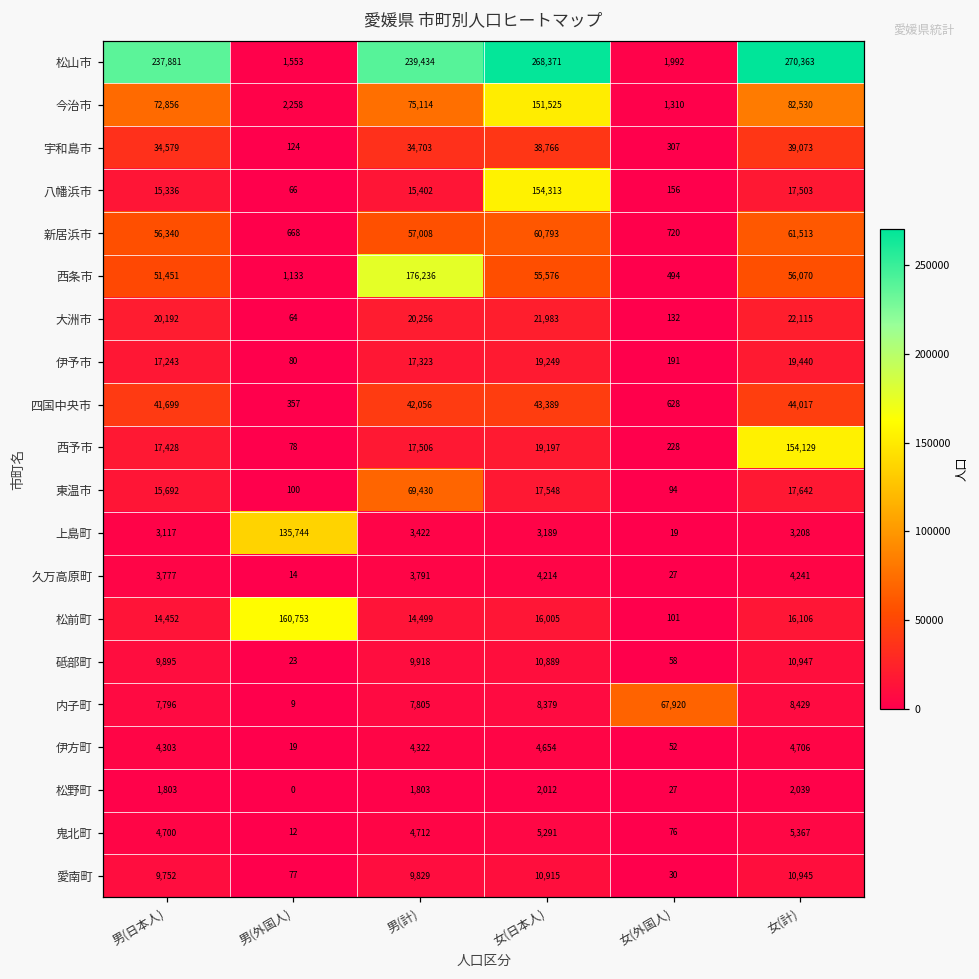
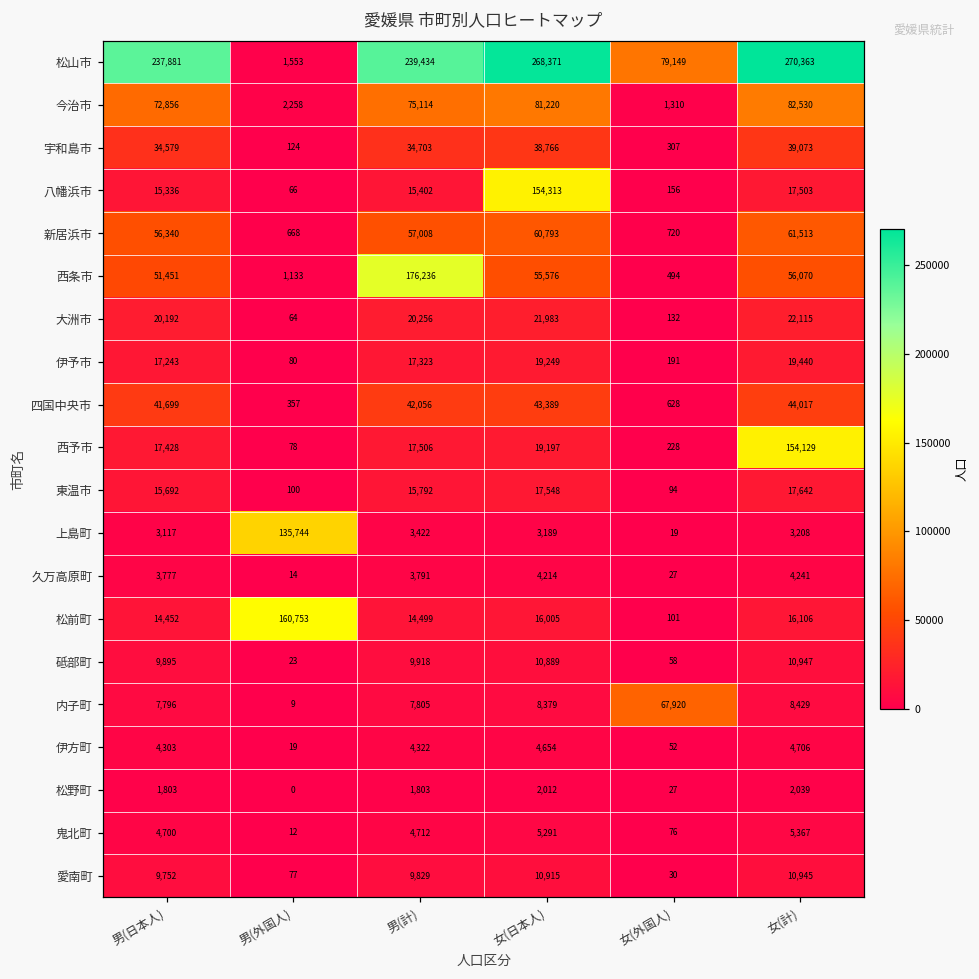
  {
    "松山市": {
      "男(日本人)": "237,881",
      "男(外国人)": "1,553",
      "男(計)": "239,434",
      "女(日本人)": "268,371",
-     "女(外国人)": "1,992",
+     "女(外国人)": "79,149",
      "女(計)": "270,363"
    },
    "今治市": {
      "男(日本人)": "72,856",
      "男(外国人)": "2,258",
      "男(計)": "75,114",
-     "女(日本人)": "151,525",
+     "女(日本人)": "81,220",
      "女(外国人)": "1,310",
      "女(計)": "82,530"
    },
    "宇和島市": {
      "男(日本人)": "34,579",
      "男(外国人)": "124",
      "男(計)": "34,703",
      "女(日本人)": "38,766",
      "女(外国人)": "307",
      "女(計)": "39,073"
    },
    "八幡浜市": {
      "男(日本人)": "15,336",
      "男(外国人)": "66",
      "男(計)": "15,402",
      "女(日本人)": "154,313",
      "女(外国人)": "156",
      "女(計)": "17,503"
    },
    "新居浜市": {
      "男(日本人)": "56,340",
      "男(外国人)": "668",
      "男(計)": "57,008",
      "女(日本人)": "60,793",
      "女(外国人)": "720",
      "女(計)": "61,513"
    },
    "西条市": {
      "男(日本人)": "51,451",
      "男(外国人)": "1,133",
      "男(計)": "176,236",
      "女(日本人)": "55,576",
      "女(外国人)": "494",
      "女(計)": "56,070"
    },
    "大洲市": {
      "男(日本人)": "20,192",
      "男(外国人)": "64",
      "男(計)": "20,256",
      "女(日本人)": "21,983",
      "女(外国人)": "132",
      "女(計)": "22,115"
    },
    "伊予市": {
      "男(日本人)": "17,243",
      "男(外国人)": "80",
      "男(計)": "17,323",
      "女(日本人)": "19,249",
      "女(外国人)": "191",
      "女(計)": "19,440"
    },
    "四国中央市": {
      "男(日本人)": "41,699",
      "男(外国人)": "357",
      "男(計)": "42,056",
      "女(日本人)": "43,389",
      "女(外国人)": "628",
      "女(計)": "44,017"
    },
    "西予市": {
      "男(日本人)": "17,428",
      "男(外国人)": "78",
      "男(計)": "17,506",
      "女(日本人)": "19,197",
      "女(外国人)": "228",
      "女(計)": "154,129"
    },
    "東温市": {
      "男(日本人)": "15,692",
      "男(外国人)": "100",
-     "男(計)": "69,430",
+     "男(計)": "15,792",
      "女(日本人)": "17,548",
      "女(外国人)": "94",
      "女(計)": "17,642"
    },
    "上島町": {
      "男(日本人)": "3,117",
      "男(外国人)": "135,744",
      "男(計)": "3,422",
      "女(日本人)": "3,189",
      "女(外国人)": "19",
      "女(計)": "3,208"
    },
    "久万高原町": {
      "男(日本人)": "3,777",
      "男(外国人)": "14",
      "男(計)": "3,791",
      "女(日本人)": "4,214",
      "女(外国人)": "27",
      "女(計)": "4,241"
    },
    "松前町": {
      "男(日本人)": "14,452",
      "男(外国人)": "160,753",
      "男(計)": "14,499",
      "女(日本人)": "16,005",
      "女(外国人)": "101",
      "女(計)": "16,106"
    },
    "砥部町": {
      "男(日本人)": "9,895",
      "男(外国人)": "23",
      "男(計)": "9,918",
      "女(日本人)": "10,889",
      "女(外国人)": "58",
      "女(計)": "10,947"
    },
    "内子町": {
      "男(日本人)": "7,796",
      "男(外国人)": "9",
      "男(計)": "7,805",
      "女(日本人)": "8,379",
      "女(外国人)": "67,920",
      "女(計)": "8,429"
    },
    "伊方町": {
      "男(日本人)": "4,303",
      "男(外国人)": "19",
      "男(計)": "4,322",
      "女(日本人)": "4,654",
      "女(外国人)": "52",
      "女(計)": "4,706"
    },
    "松野町": {
      "男(日本人)": "1,803",
      "男(外国人)": "0",
      "男(計)": "1,803",
      "女(日本人)": "2,012",
      "女(外国人)": "27",
      "女(計)": "2,039"
    },
    "鬼北町": {
      "男(日本人)": "4,700",
      "男(外国人)": "12",
      "男(計)": "4,712",
      "女(日本人)": "5,291",
      "女(外国人)": "76",
      "女(計)": "5,367"
    },
    "愛南町": {
      "男(日本人)": "9,752",
      "男(外国人)": "77",
      "男(計)": "9,829",
      "女(日本人)": "10,915",
      "女(外国人)": "30",
      "女(計)": "10,945"
    }
  }
